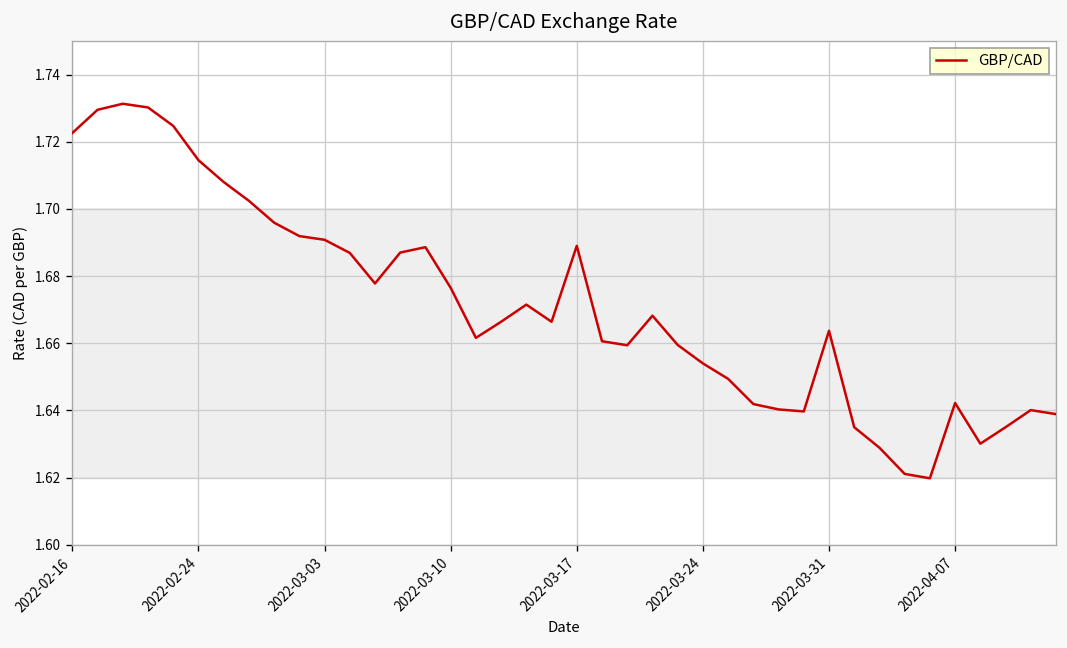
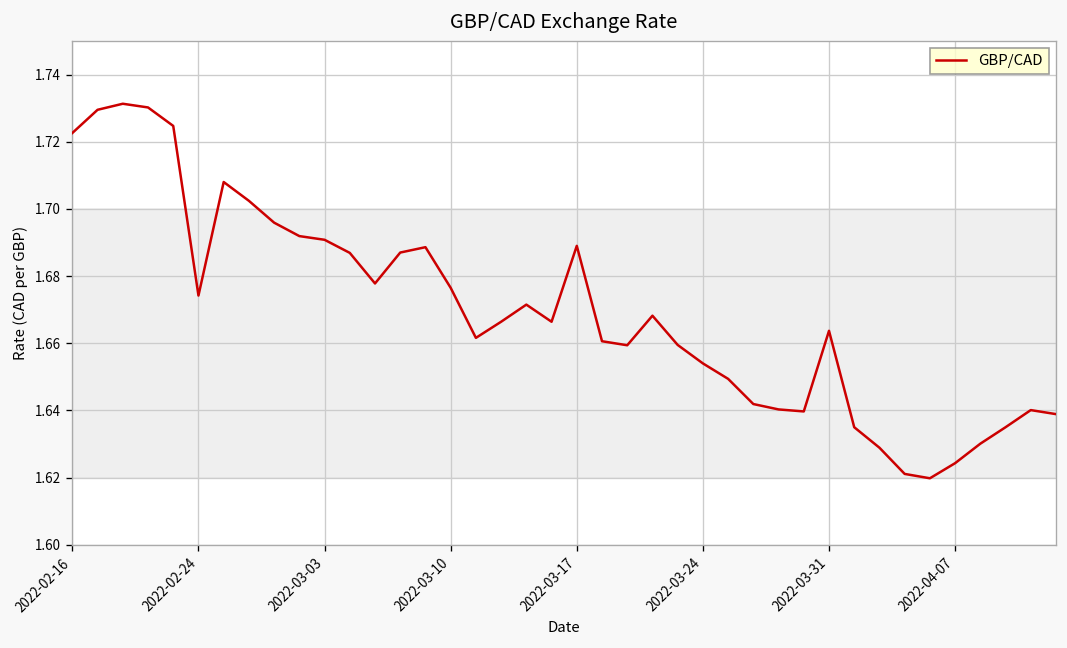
  {
    "2022-02-16": 1.723,
-   "2022-02-24": 1.715,
+   "2022-02-24": 1.674,
    "2022-03-03": 1.691,
    "2022-03-10": 1.677,
    "2022-03-17": 1.689,
    "2022-03-24": 1.654,
    "2022-03-31": 1.664,
-   "2022-04-07": 1.642
+   "2022-04-07": 1.624
  }
